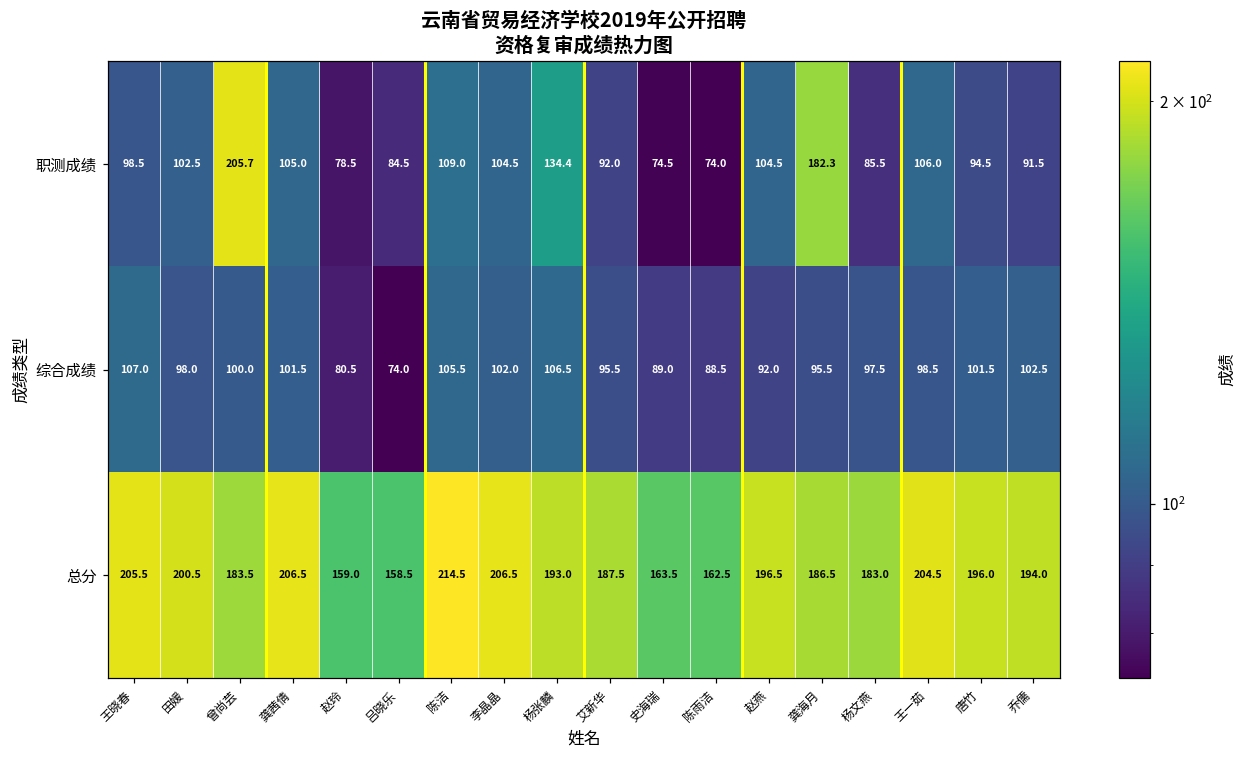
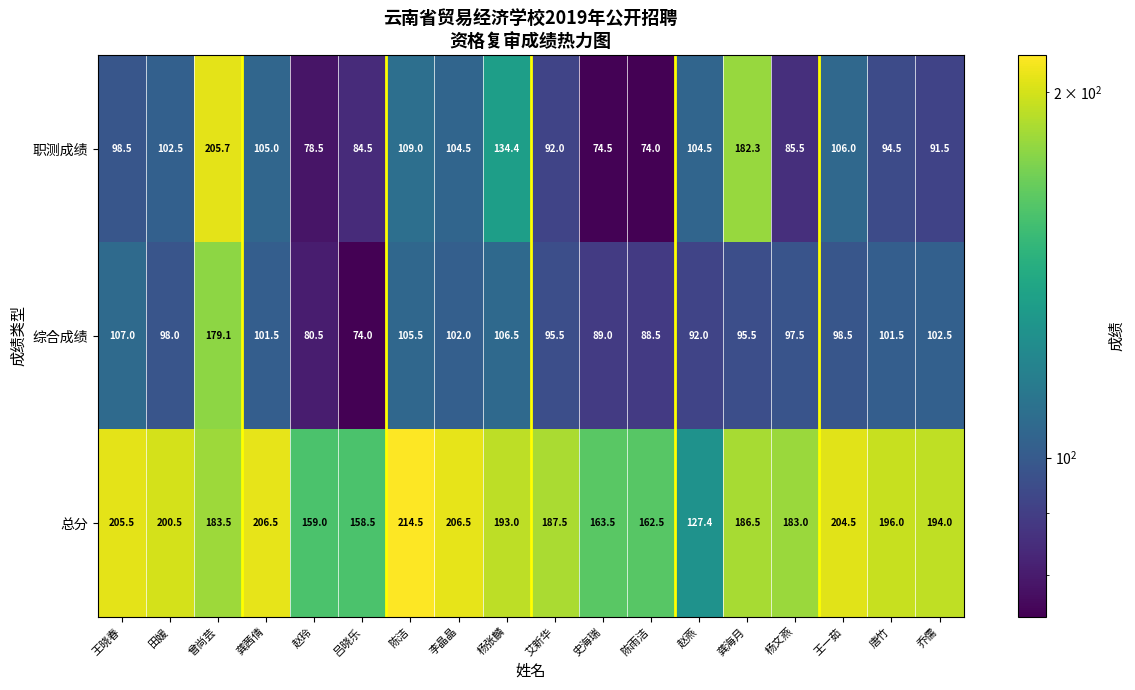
  {
    "职测成绩": {
      "王晓春": 98.5,
      "田媛": 102.5,
      "曾尚芸": 205.7,
      "龚茜倩": 105.0,
      "赵玲": 78.5,
      "吕晓乐": 84.5,
      "陈洁": 109.0,
      "李晶晶": 104.5,
      "杨张麟": 134.4,
      "艾新华": 92.0,
      "史海瑞": 74.5,
      "陈雨洁": 74.0,
      "赵燕": 104.5,
      "龚海月": 182.3,
      "杨文燕": 85.5,
      "王一茹": 106.0,
      "唐竹": 94.5,
      "乔儒": 91.5
    },
    "综合成绩": {
      "王晓春": 107.0,
      "田媛": 98.0,
-     "曾尚芸": 100.0,
+     "曾尚芸": 179.1,
      "龚茜倩": 101.5,
      "赵玲": 80.5,
      "吕晓乐": 74.0,
      "陈洁": 105.5,
      "李晶晶": 102.0,
      "杨张麟": 106.5,
      "艾新华": 95.5,
      "史海瑞": 89.0,
      "陈雨洁": 88.5,
      "赵燕": 92.0,
      "龚海月": 95.5,
      "杨文燕": 97.5,
      "王一茹": 98.5,
      "唐竹": 101.5,
      "乔儒": 102.5
    },
    "总分": {
      "王晓春": 205.5,
      "田媛": 200.5,
      "曾尚芸": 183.5,
      "龚茜倩": 206.5,
      "赵玲": 159.0,
      "吕晓乐": 158.5,
      "陈洁": 214.5,
      "李晶晶": 206.5,
      "杨张麟": 193.0,
      "艾新华": 187.5,
      "史海瑞": 163.5,
      "陈雨洁": 162.5,
-     "赵燕": 196.5,
+     "赵燕": 127.4,
      "龚海月": 186.5,
      "杨文燕": 183.0,
      "王一茹": 204.5,
      "唐竹": 196.0,
      "乔儒": 194.0
    }
  }
